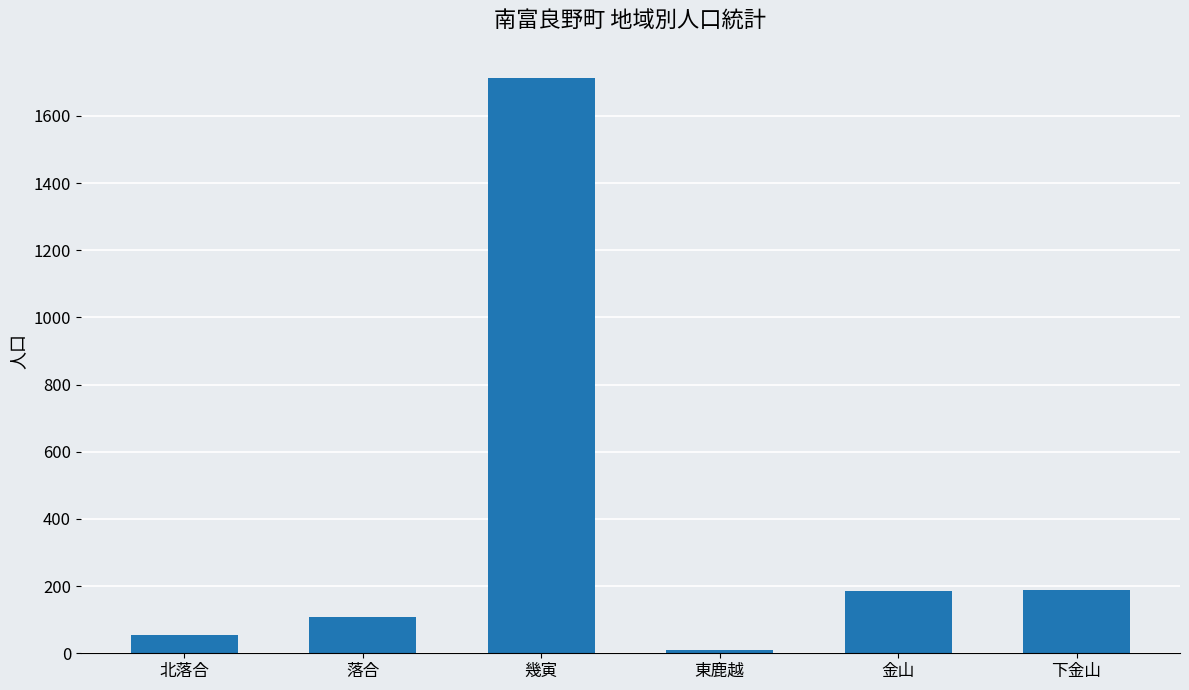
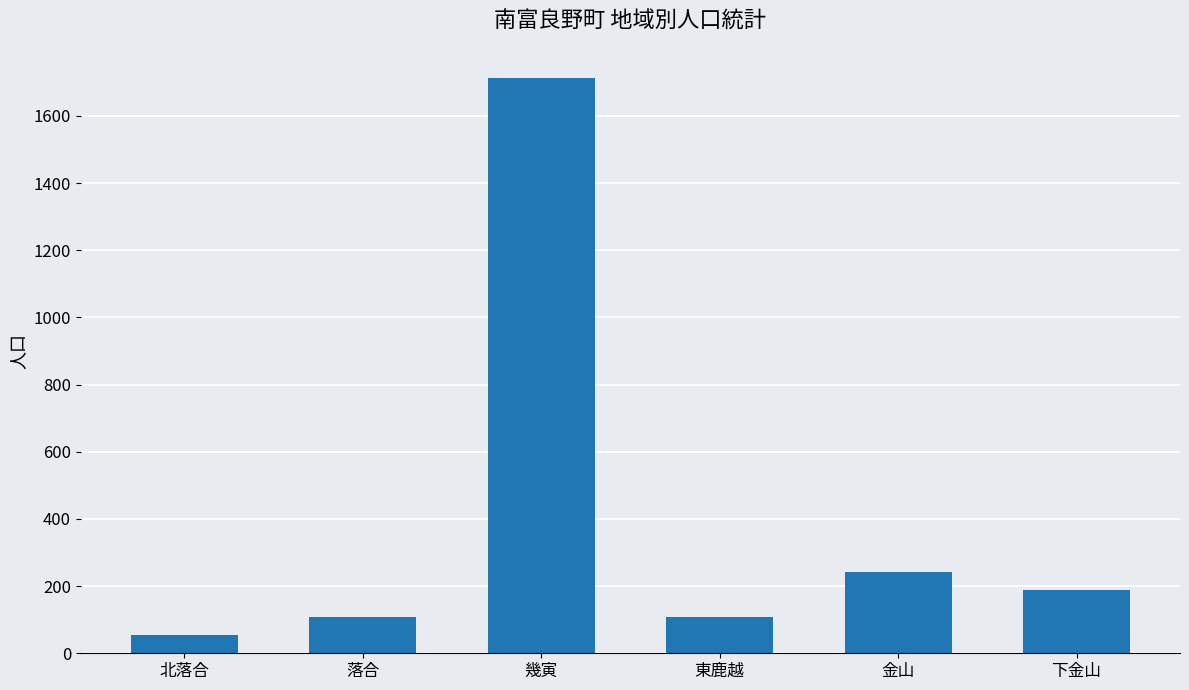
  {
    "北落合": 60,
    "落合": 110,
    "幾寅": 1710,
-   "東鹿越": 10,
-   "金山": 180,
+   "東鹿越": 110,
+   "金山": 240,
    "下金山": 190
  }
